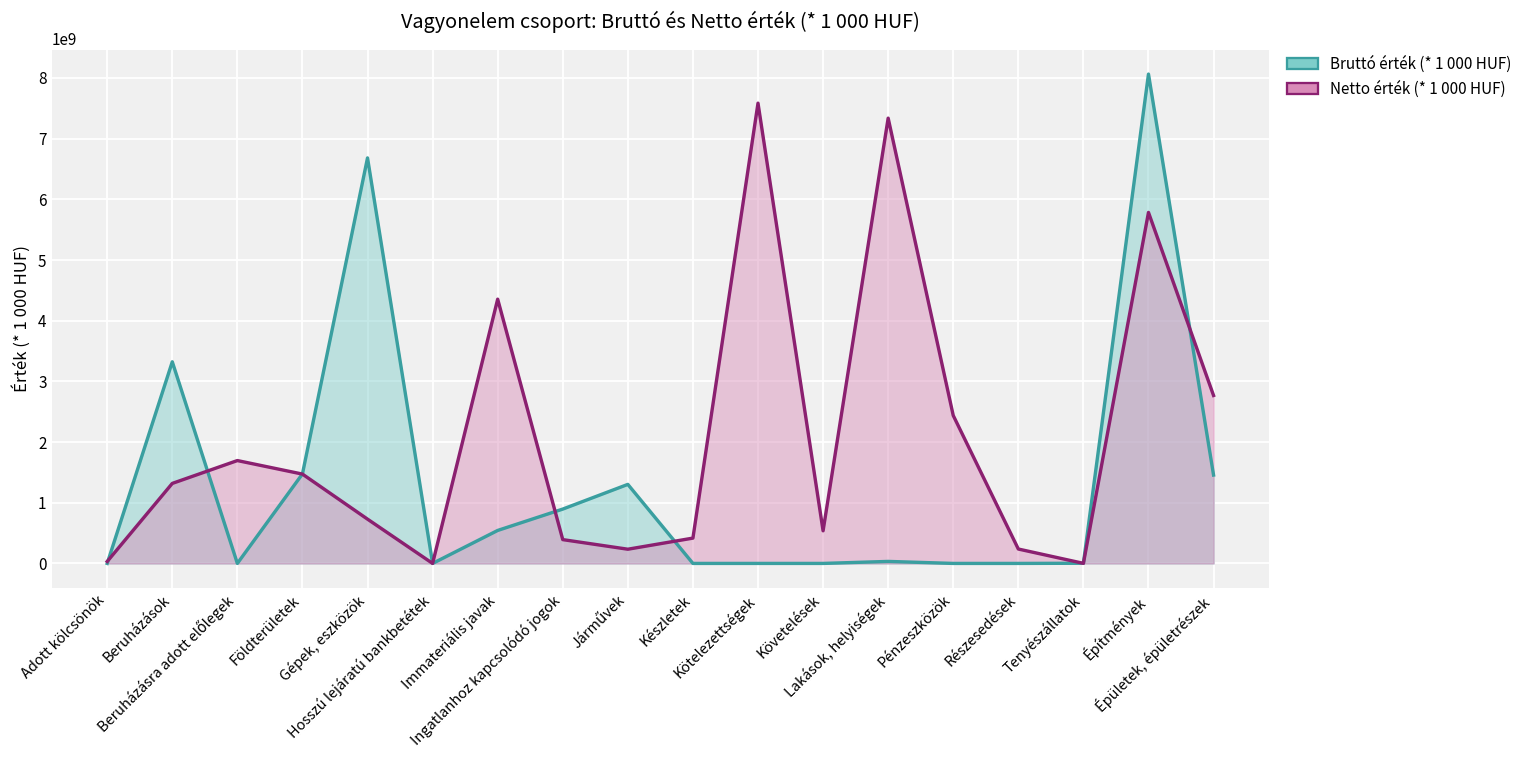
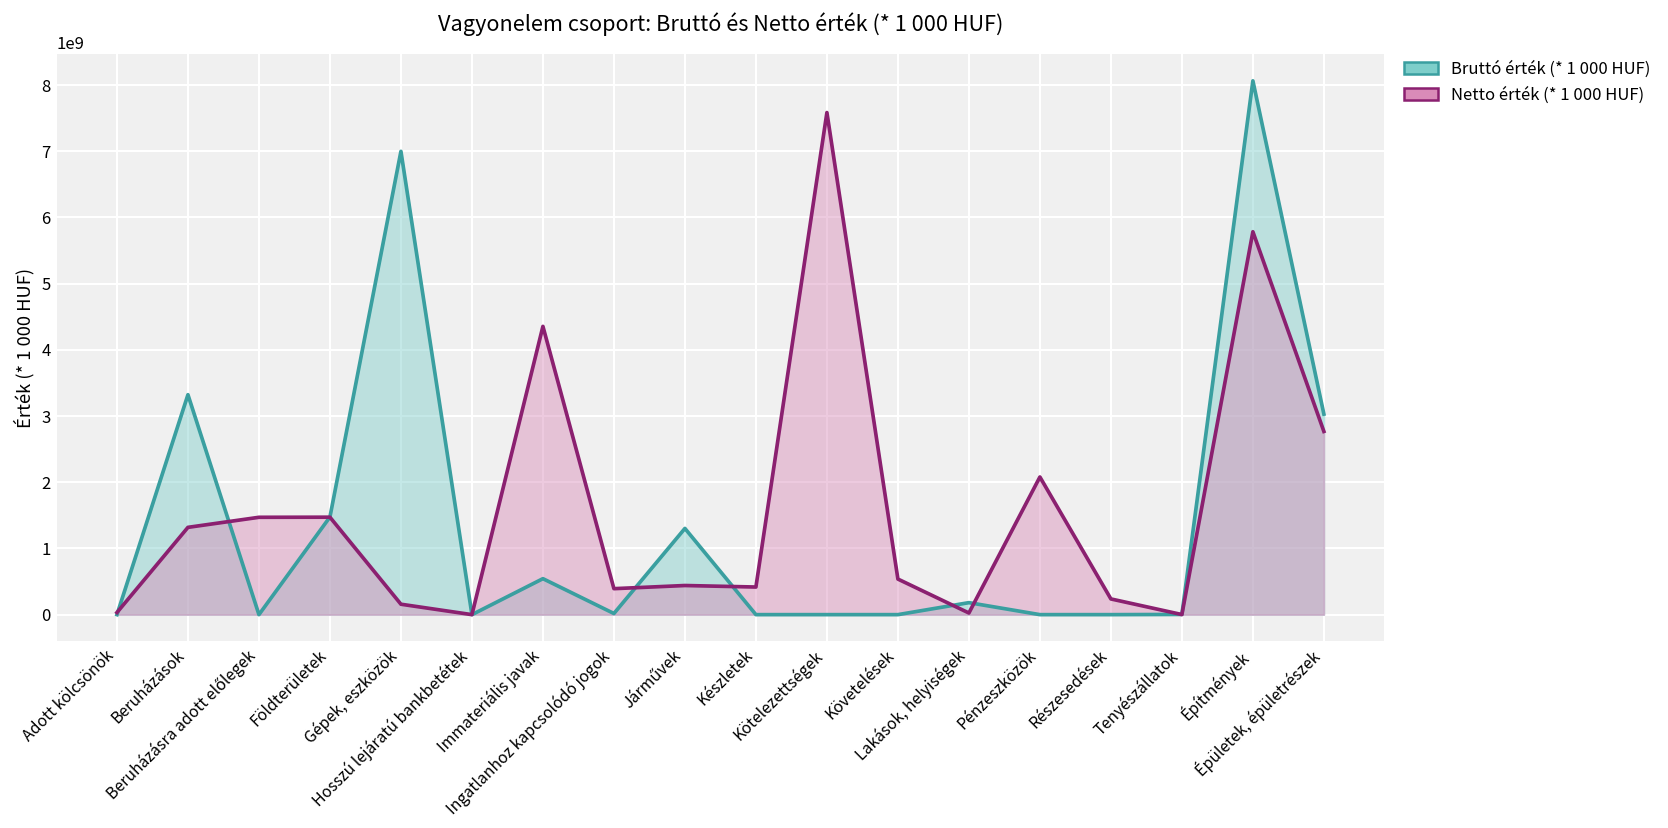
  {
    "Bruttó érték (* 1 000 HUF)": {
      "Beruházások": 3300000000,
      "Beruházásra adott előlegek": 0,
-     "Gépek, eszközök": 6700000000,
+     "Gépek, eszközök": 7000000000,
      "Immateriális javak": 500000000,
-     "Ingatlanhoz kapcsolódó jogok": 900000000,
+     "Ingatlanhoz kapcsolódó jogok": 0,
      "Járművek": 1300000000,
      "Készletek": 0,
      "Kötelezettségek": 0,
      "Követelések": 0,
-     "Lakások, helyiségek": 0,
+     "Lakások, helyiségek": 200000000,
      "Pénzeszközök": 0,
      "Részesedések": 0,
      "Építmények": 8100000000,
-     "Épületek, épületrészek": 1500000000
+     "Épületek, épületrészek": 3000000000
    },
    "Netto érték (* 1 000 HUF)": {
      "Beruházások": 1300000000,
-     "Beruházásra adott előlegek": 1700000000,
-     "Gépek, eszközök": 700000000,
+     "Beruházásra adott előlegek": 1500000000,
+     "Gépek, eszközök": 200000000,
      "Immateriális javak": 4400000000,
      "Ingatlanhoz kapcsolódó jogok": 400000000,
-     "Járművek": 200000000,
+     "Járművek": 400000000,
      "Készletek": 400000000,
      "Kötelezettségek": 7600000000,
      "Követelések": 500000000,
-     "Lakások, helyiségek": 7300000000,
-     "Pénzeszközök": 2400000000,
+     "Lakások, helyiségek": 0,
+     "Pénzeszközök": 2100000000,
      "Részesedések": 200000000,
      "Építmények": 5800000000,
      "Épületek, épületrészek": 2800000000
    }
  }
